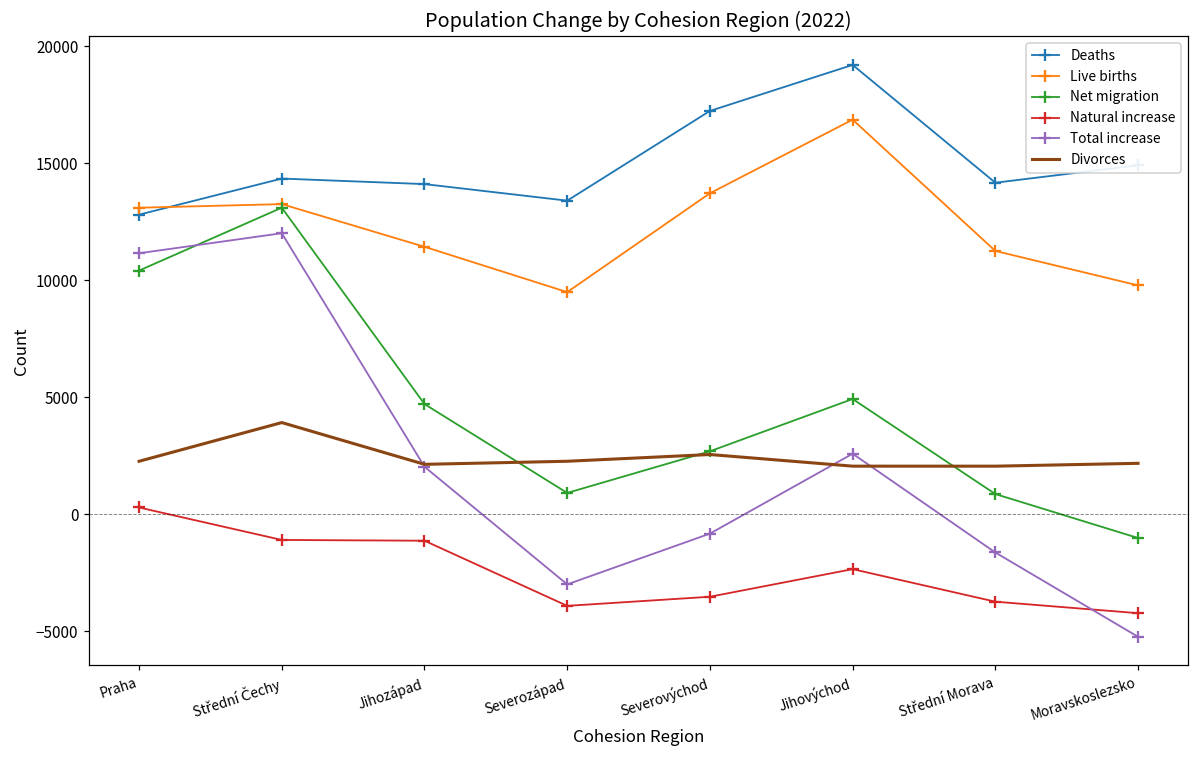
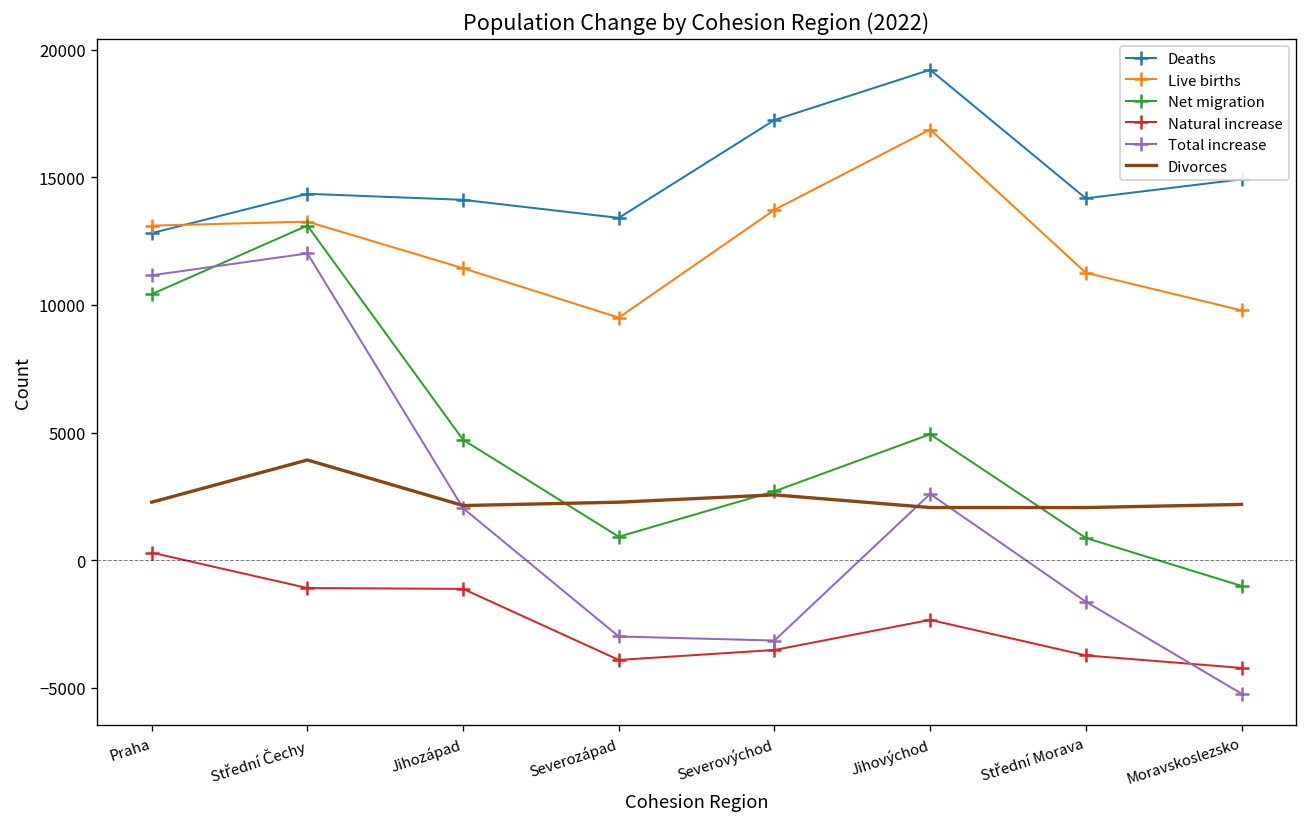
  {
    "Deaths": {
      "Praha": 12800,
      "Střední Čechy": 14300,
      "Jihozápad": 14100,
      "Severozápad": 13400,
      "Severovýchod": 17200,
      "Jihovýchod": 19200,
      "Střední Morava": 14200
    },
    "Live births": {
      "Praha": 13100,
      "Střední Čechy": 13300,
      "Jihozápad": 11400,
      "Severozápad": 9500,
      "Severovýchod": 13700,
      "Jihovýchod": 16900,
      "Střední Morava": 11300,
      "Moravskoslezsko": 9800
    },
    "Net migration": {
      "Praha": 10400,
      "Střední Čechy": 13100,
      "Jihozápad": 4700,
      "Severozápad": 900,
      "Severovýchod": 2700,
      "Jihovýchod": 4900,
      "Střední Morava": 900,
      "Moravskoslezsko": -1000
    },
    "Natural increase": {
      "Praha": 300,
      "Střední Čechy": -1100,
      "Jihozápad": -1100,
      "Severozápad": -3900,
      "Severovýchod": -3500,
      "Jihovýchod": -2300,
      "Střední Morava": -3700,
      "Moravskoslezsko": -4200
    },
    "Total increase": {
      "Praha": 11200,
      "Střední Čechy": 12000,
      "Severozápad": -3000,
-     "Severovýchod": -800,
+     "Severovýchod": -3100,
      "Jihovýchod": 2600,
      "Střední Morava": -1600,
      "Moravskoslezsko": -5200
    },
    "Divorces": {
      "Praha": 2300,
      "Střední Čechy": 3900,
      "Severozápad": 2300,
      "Severovýchod": 2600,
      "Jihovýchod": 2100,
      "Střední Morava": 2100,
      "Moravskoslezsko": 2200
    }
  }
